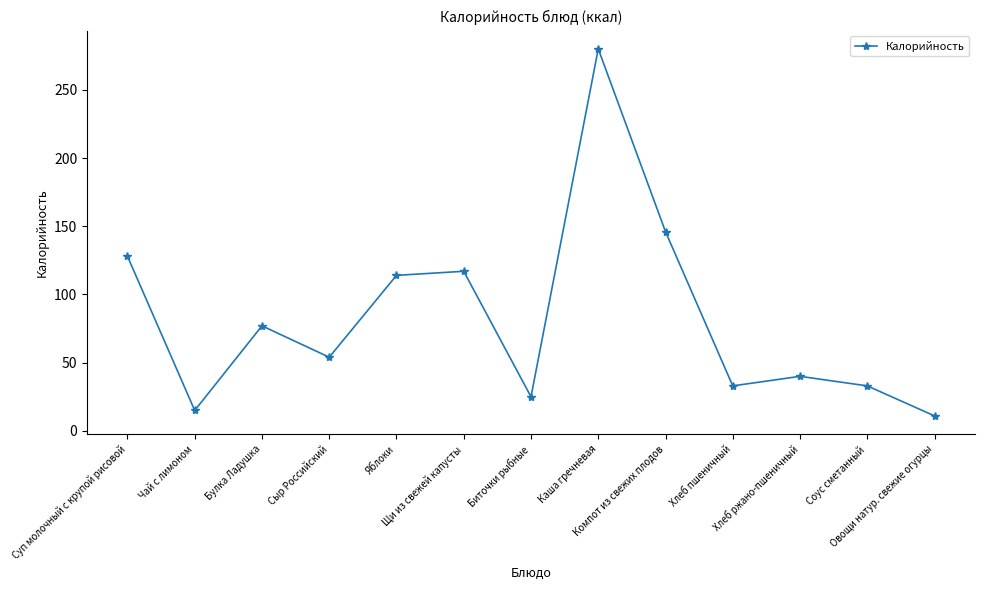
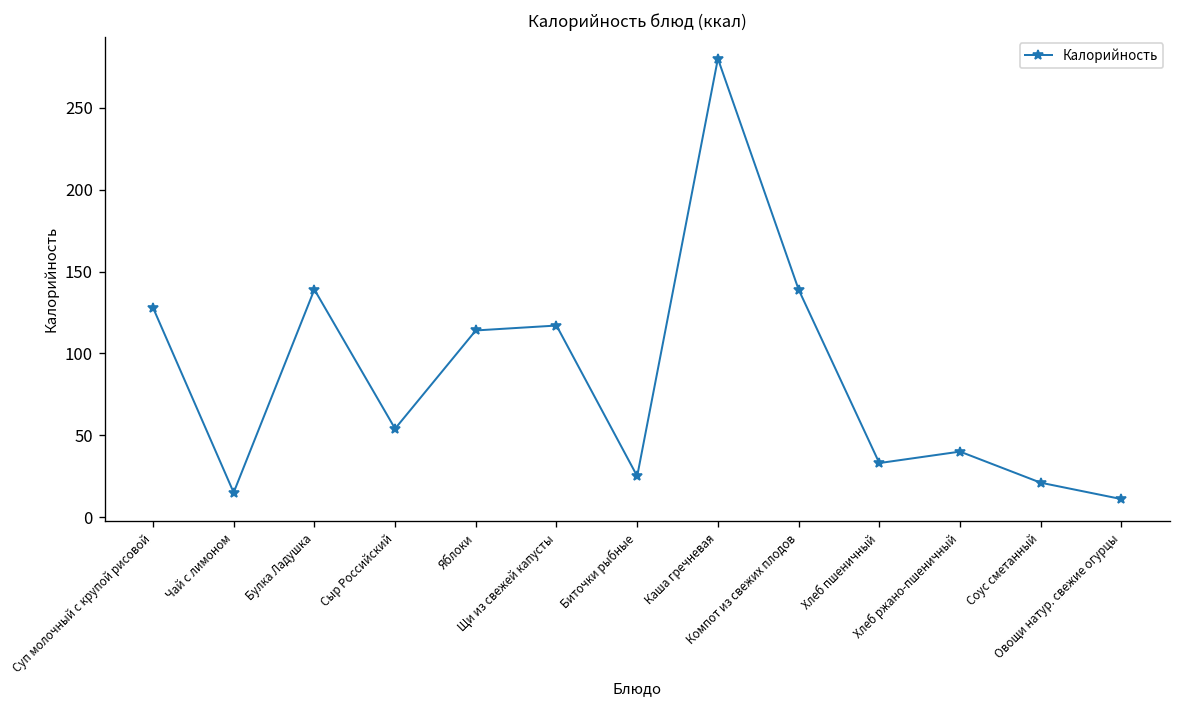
  {
    "Суп молочный с крупой рисовой": 128,
    "Чай с лимоном": 15,
-   "Булка Ладушка": 77,
+   "Булка Ладушка": 139,
    "Сыр Российский": 54,
    "Яблоки": 114,
    "Щи из свежей капусты": 117,
    "Биточки рыбные": 25,
    "Каша гречневая": 280,
-   "Компот из свежих плодов": 146,
+   "Компот из свежих плодов": 139,
    "Хлеб пшеничный": 33,
    "Хлеб ржано-пшеничный": 40,
-   "Соус сметанный": 33,
+   "Соус сметанный": 21,
    "Овощи натур. свежие огурцы": 11
  }
